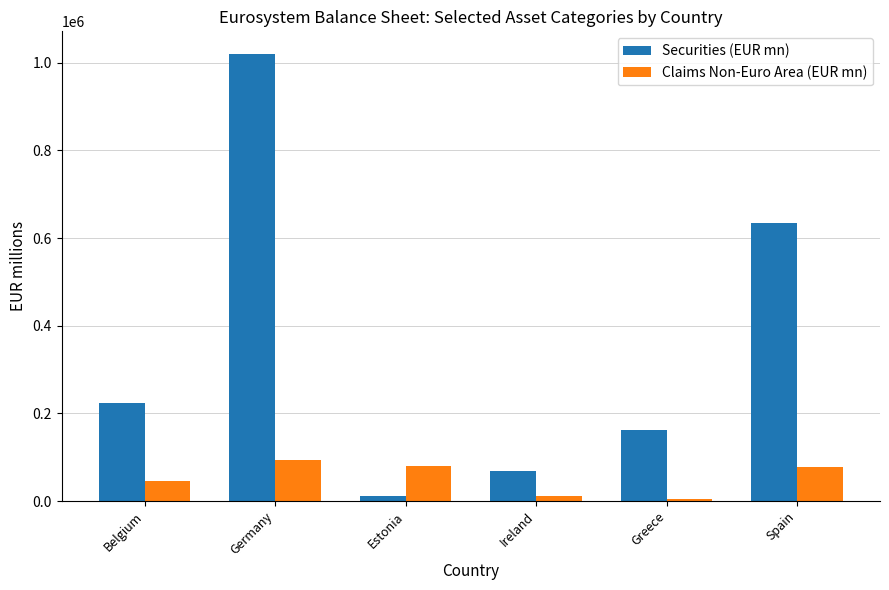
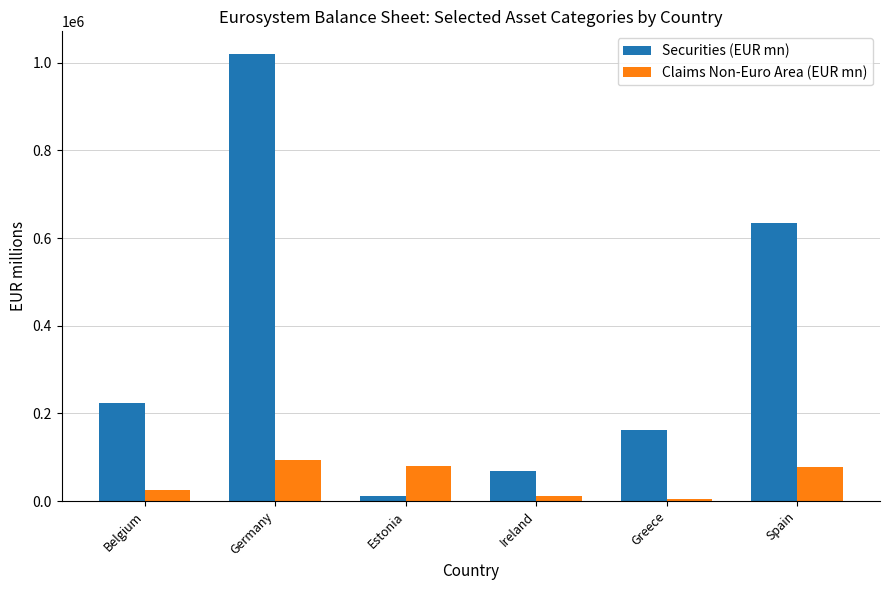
  {
    "Securities (EUR mn)": {
      "Belgium": 220000,
      "Germany": 1020000,
      "Estonia": 10000,
      "Ireland": 70000,
      "Greece": 160000,
      "Spain": 630000
    },
    "Claims Non-Euro Area (EUR mn)": {
-     "Belgium": 50000,
+     "Belgium": 20000,
      "Germany": 90000,
      "Estonia": 80000,
      "Ireland": 10000,
      "Spain": 80000
    }
  }
